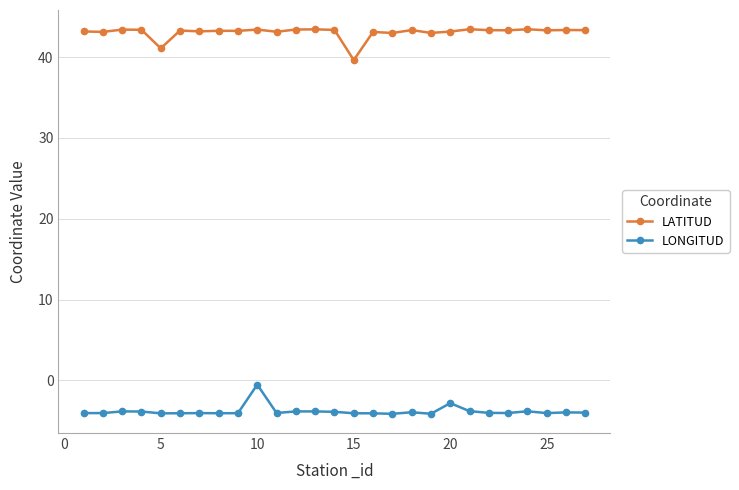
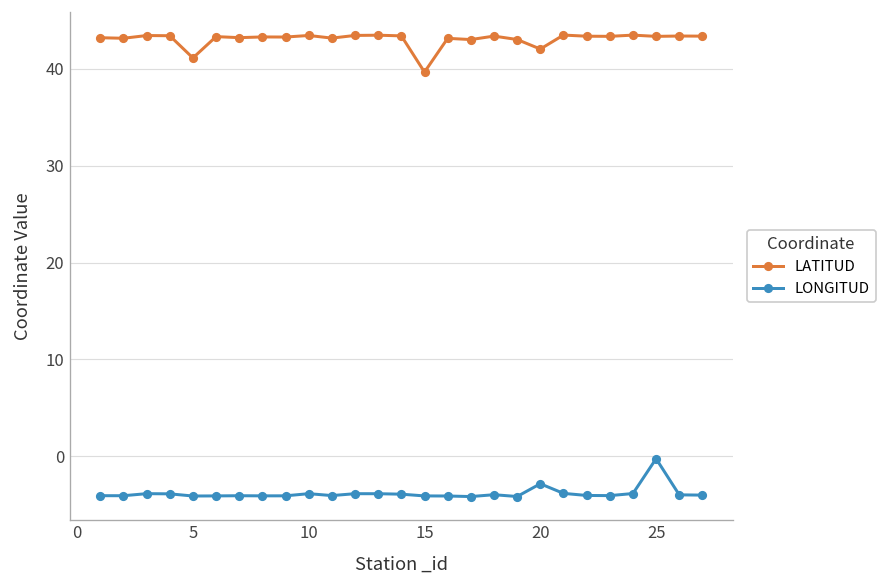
  {
    "LATITUD": {
      "5": 41,
      "10": 43,
      "15": 40,
-     "20": 43,
+     "20": 42,
      "25": 43
    },
    "LONGITUD": {
      "5": -4,
-     "10": -1,
+     "10": -4,
      "15": -4,
      "20": -3,
-     "25": -4
+     "25": 0
    }
  }
